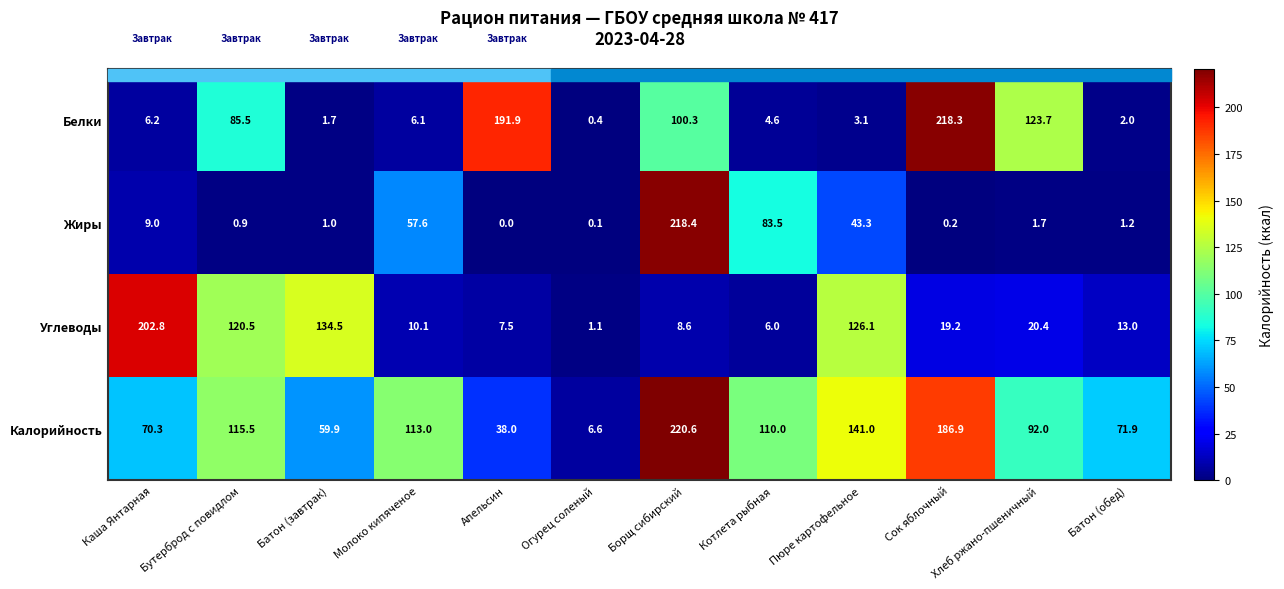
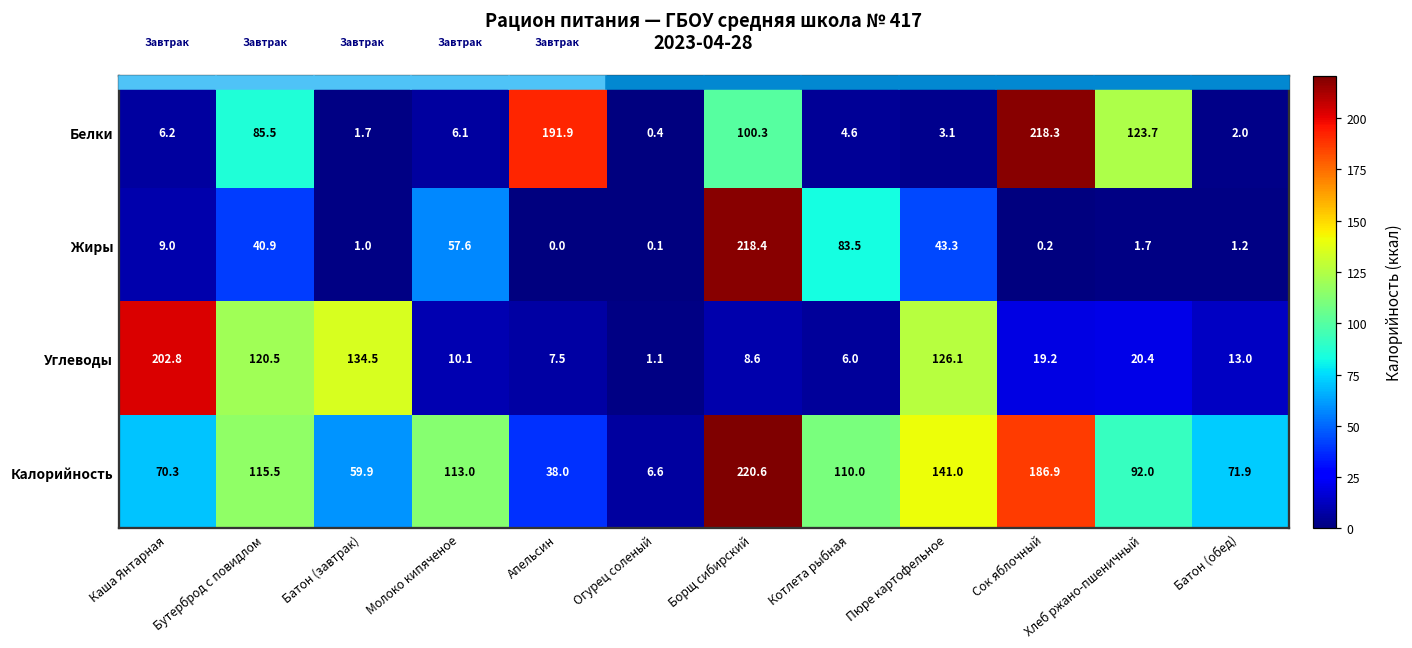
  {
    "Белки": {
      "Каша Янтарная": 6.2,
      "Бутерброд с повидлом": 85.5,
      "Батон (завтрак)": 1.7,
      "Молоко кипяченое": 6.1,
      "Апельсин": 191.9,
      "Огурец соленый": 0.4,
      "Борщ сибирский": 100.3,
      "Котлета рыбная": 4.6,
      "Пюре картофельное": 3.1,
      "Сок яблочный": 218.3,
      "Хлеб ржано-пшеничный": 123.7,
      "Батон (обед)": 2.0
    },
    "Жиры": {
      "Каша Янтарная": 9.0,
-     "Бутерброд с повидлом": 0.9,
+     "Бутерброд с повидлом": 40.9,
      "Батон (завтрак)": 1.0,
      "Молоко кипяченое": 57.6,
      "Апельсин": 0.0,
      "Огурец соленый": 0.1,
      "Борщ сибирский": 218.4,
      "Котлета рыбная": 83.5,
      "Пюре картофельное": 43.3,
      "Сок яблочный": 0.2,
      "Хлеб ржано-пшеничный": 1.7,
      "Батон (обед)": 1.2
    },
    "Углеводы": {
      "Каша Янтарная": 202.8,
      "Бутерброд с повидлом": 120.5,
      "Батон (завтрак)": 134.5,
      "Молоко кипяченое": 10.1,
      "Апельсин": 7.5,
      "Огурец соленый": 1.1,
      "Борщ сибирский": 8.6,
      "Котлета рыбная": 6.0,
      "Пюре картофельное": 126.1,
      "Сок яблочный": 19.2,
      "Хлеб ржано-пшеничный": 20.4,
      "Батон (обед)": 13.0
    },
    "Калорийность": {
      "Каша Янтарная": 70.3,
      "Бутерброд с повидлом": 115.5,
      "Батон (завтрак)": 59.9,
      "Молоко кипяченое": 113.0,
      "Апельсин": 38.0,
      "Огурец соленый": 6.6,
      "Борщ сибирский": 220.6,
      "Котлета рыбная": 110.0,
      "Пюре картофельное": 141.0,
      "Сок яблочный": 186.9,
      "Хлеб ржано-пшеничный": 92.0,
      "Батон (обед)": 71.9
    }
  }
